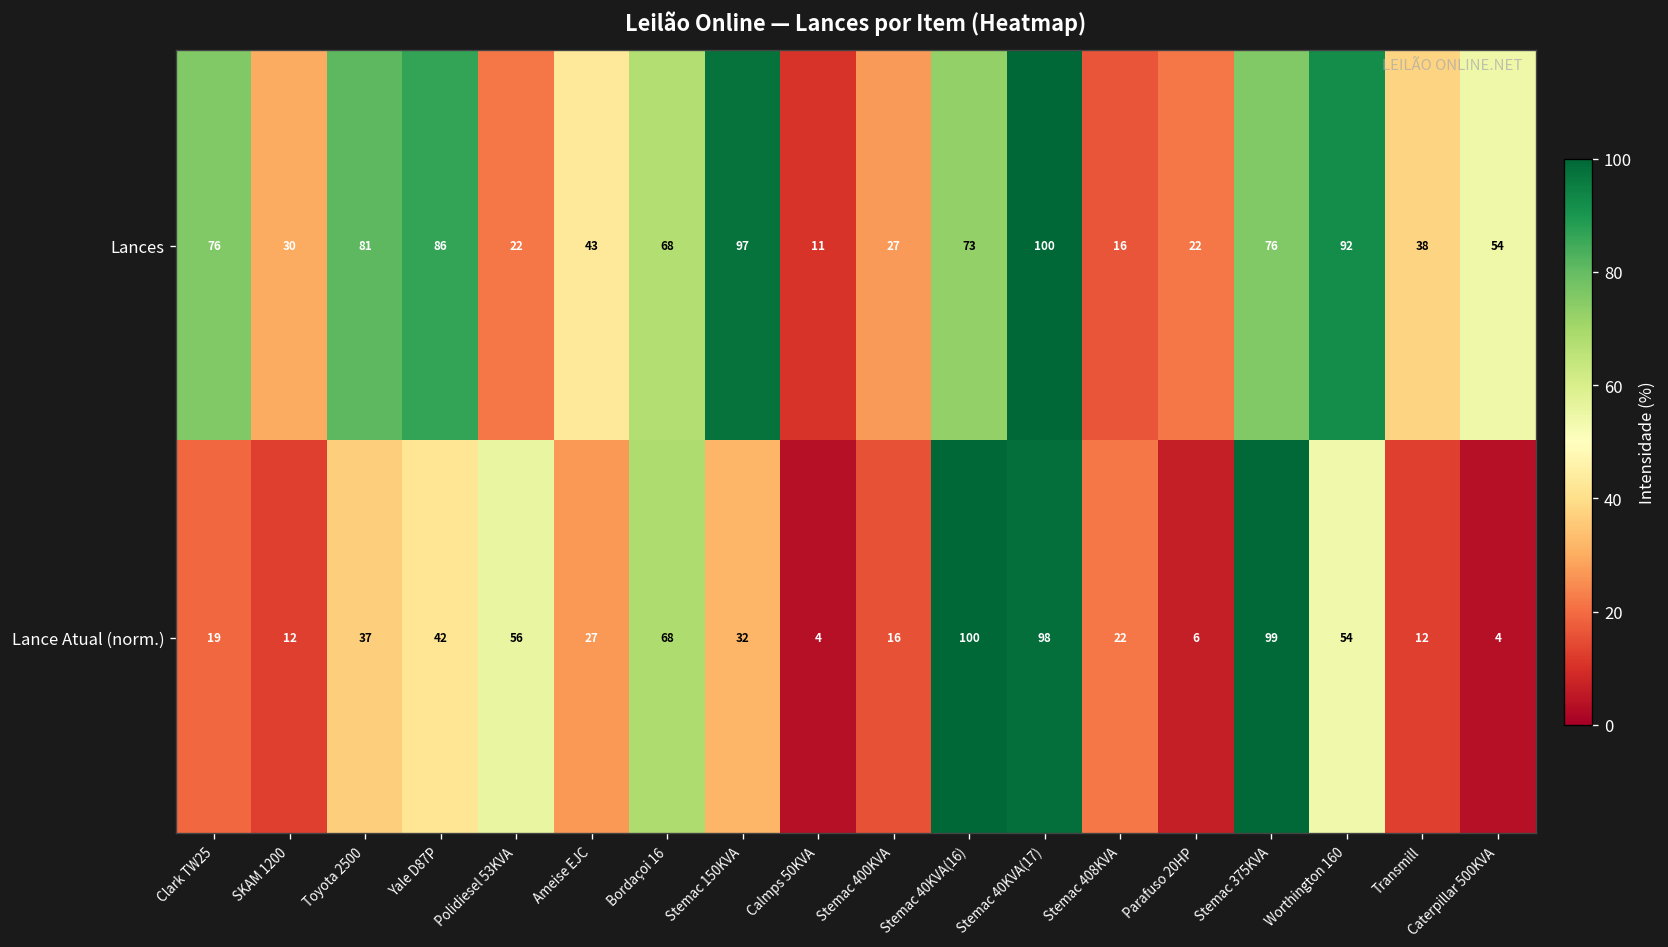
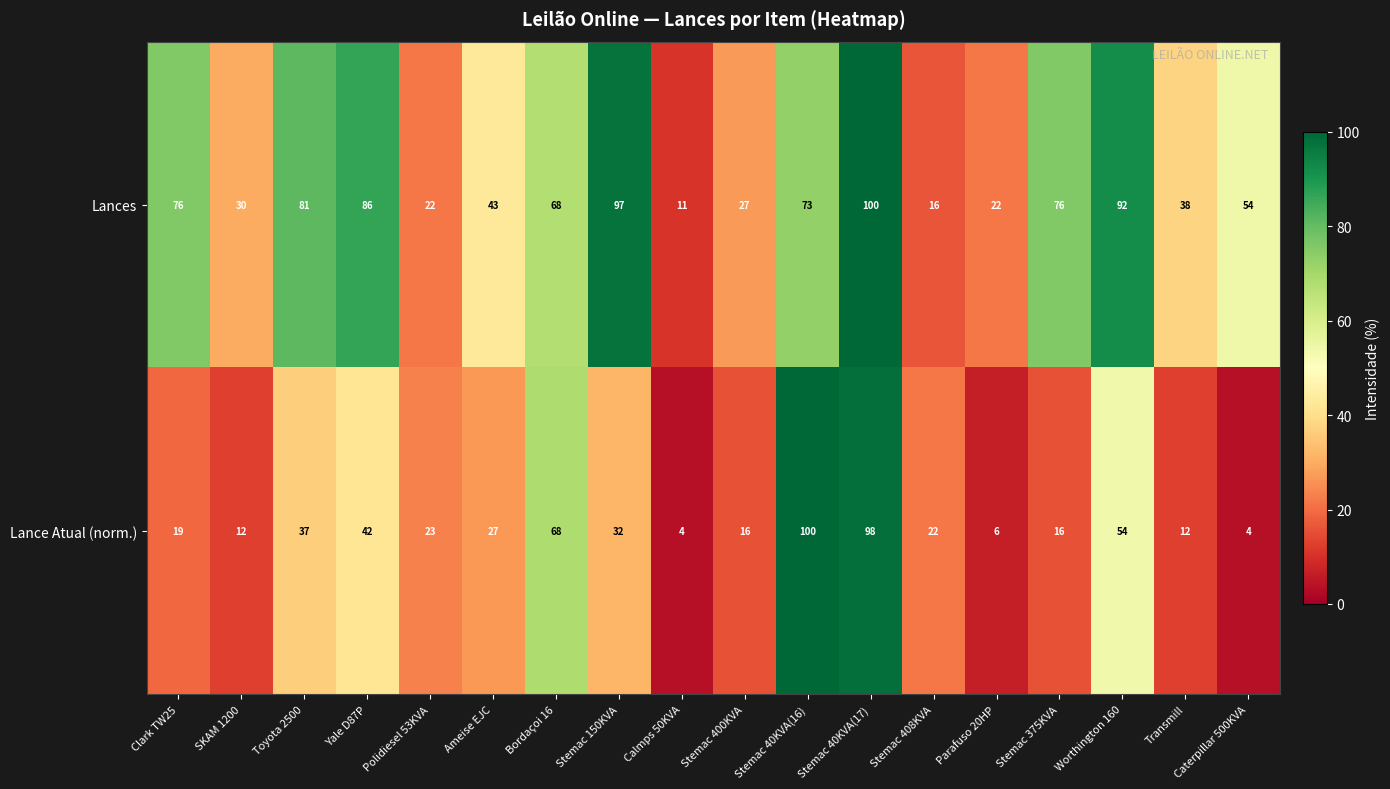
  {
    "Lances": {
      "Clark TW25": 76,
      "SKAM 1200": 30,
      "Toyota 2500": 81,
      "Yale D87P": 86,
      "Polidiesel 53KVA": 22,
      "Ameise EJC": 43,
      "Bordaçoi 16": 68,
      "Stemac 150KVA": 97,
      "Calmps 50KVA": 11,
      "Stemac 400KVA": 27,
      "Stemac 40KVA(16)": 73,
      "Stemac 40KVA(17)": 100,
      "Stemac 408KVA": 16,
      "Parafuso 20HP": 22,
      "Stemac 375KVA": 76,
      "Worthington 160": 92,
      "Caterpillar 500KVA": 54
    },
    "Lance Atual (norm.)": {
      "Clark TW25": 19,
      "SKAM 1200": 12,
      "Toyota 2500": 37,
      "Yale D87P": 42,
-     "Polidiesel 53KVA": 56,
+     "Polidiesel 53KVA": 23,
      "Ameise EJC": 27,
      "Bordaçoi 16": 68,
      "Stemac 150KVA": 32,
      "Calmps 50KVA": 4,
      "Stemac 400KVA": 16,
      "Stemac 40KVA(16)": 100,
      "Stemac 40KVA(17)": 98,
      "Stemac 408KVA": 22,
      "Parafuso 20HP": 6,
-     "Stemac 375KVA": 99,
+     "Stemac 375KVA": 16,
      "Worthington 160": 54,
      "Transmill": 12,
      "Caterpillar 500KVA": 4
    }
  }
